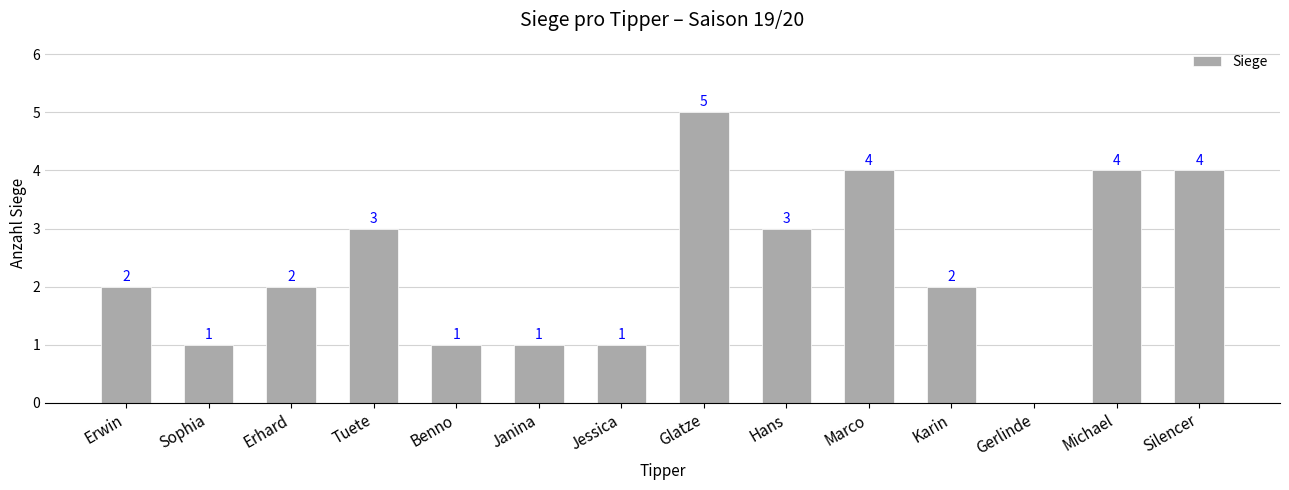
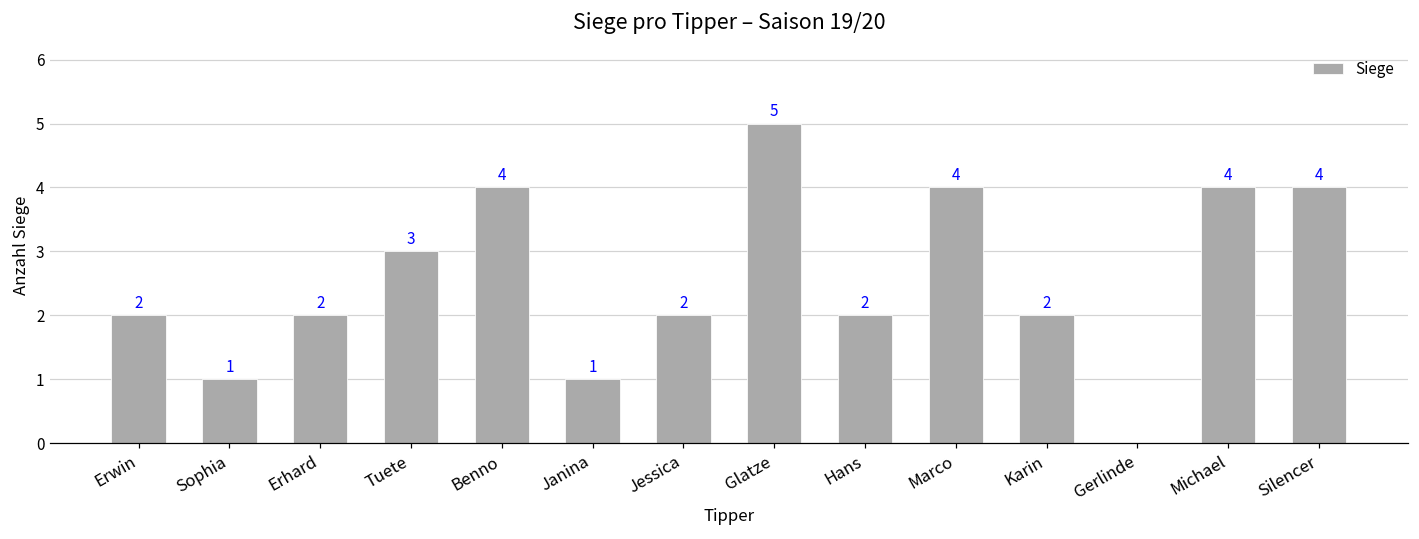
  {
    "Erwin": 2,
    "Sophia": 1,
    "Erhard": 2,
    "Tuete": 3,
-   "Benno": 1,
+   "Benno": 4,
    "Janina": 1,
-   "Jessica": 1,
+   "Jessica": 2,
    "Glatze": 5,
-   "Hans": 3,
+   "Hans": 2,
    "Marco": 4,
    "Karin": 2,
    "Michael": 4,
    "Silencer": 4
  }
